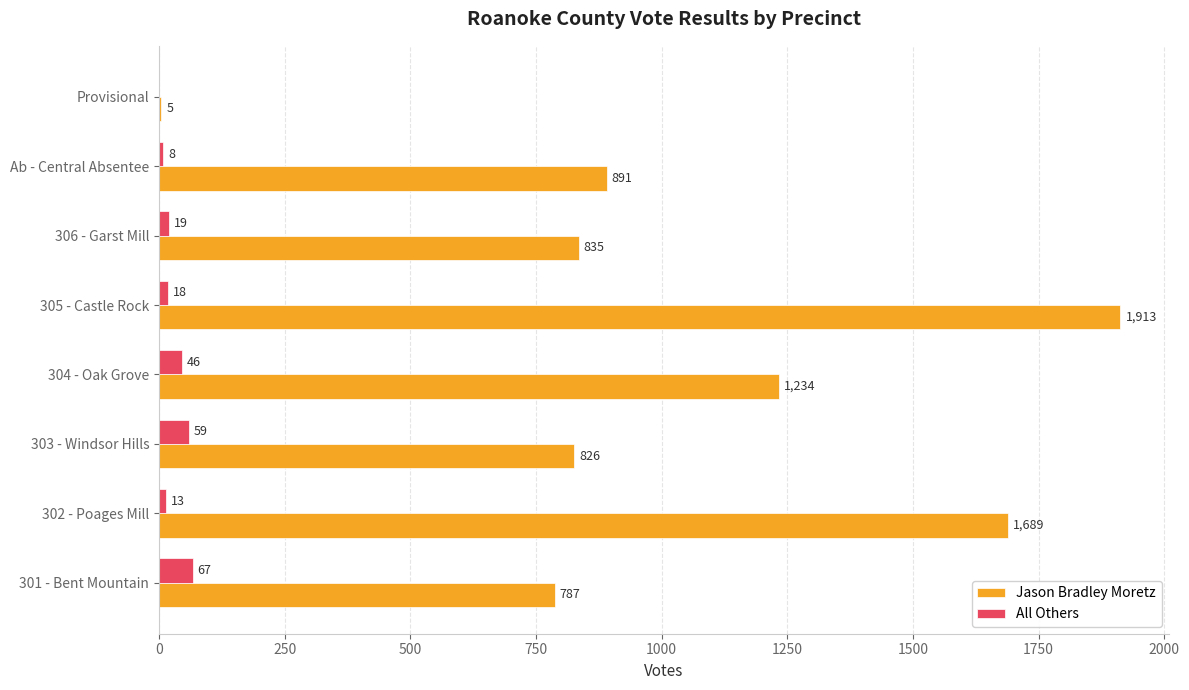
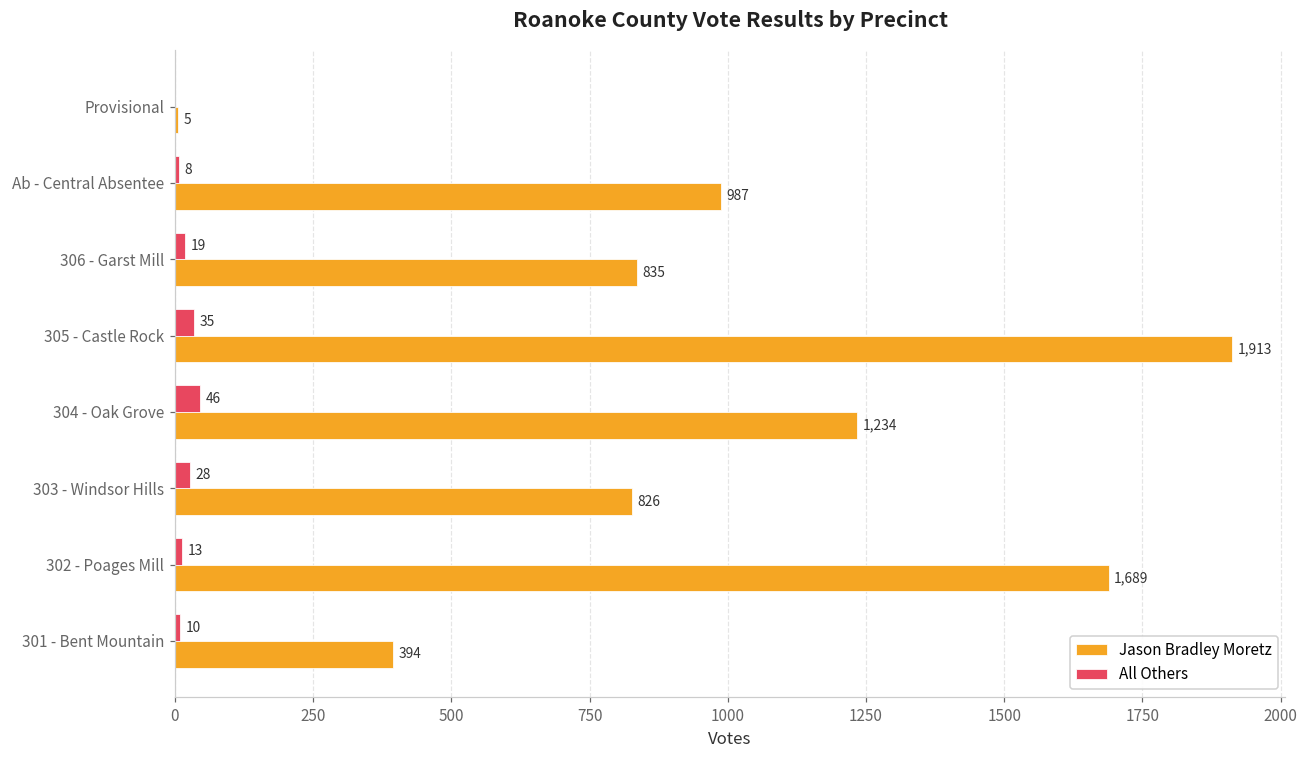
  {
    "Jason Bradley Moretz": {
      "Provisional": "5",
-     "Ab - Central Absentee": "891",
+     "Ab - Central Absentee": "987",
      "306 - Garst Mill": "835",
      "305 - Castle Rock": "1,913",
      "304 - Oak Grove": "1,234",
      "303 - Windsor Hills": "826",
      "302 - Poages Mill": "1,689",
-     "301 - Bent Mountain": "787"
+     "301 - Bent Mountain": "394"
    },
    "All Others": {
      "Ab - Central Absentee": "8",
      "306 - Garst Mill": "19",
-     "305 - Castle Rock": "18",
+     "305 - Castle Rock": "35",
      "304 - Oak Grove": "46",
-     "303 - Windsor Hills": "59",
+     "303 - Windsor Hills": "28",
      "302 - Poages Mill": "13",
-     "301 - Bent Mountain": "67"
+     "301 - Bent Mountain": "10"
    }
  }
